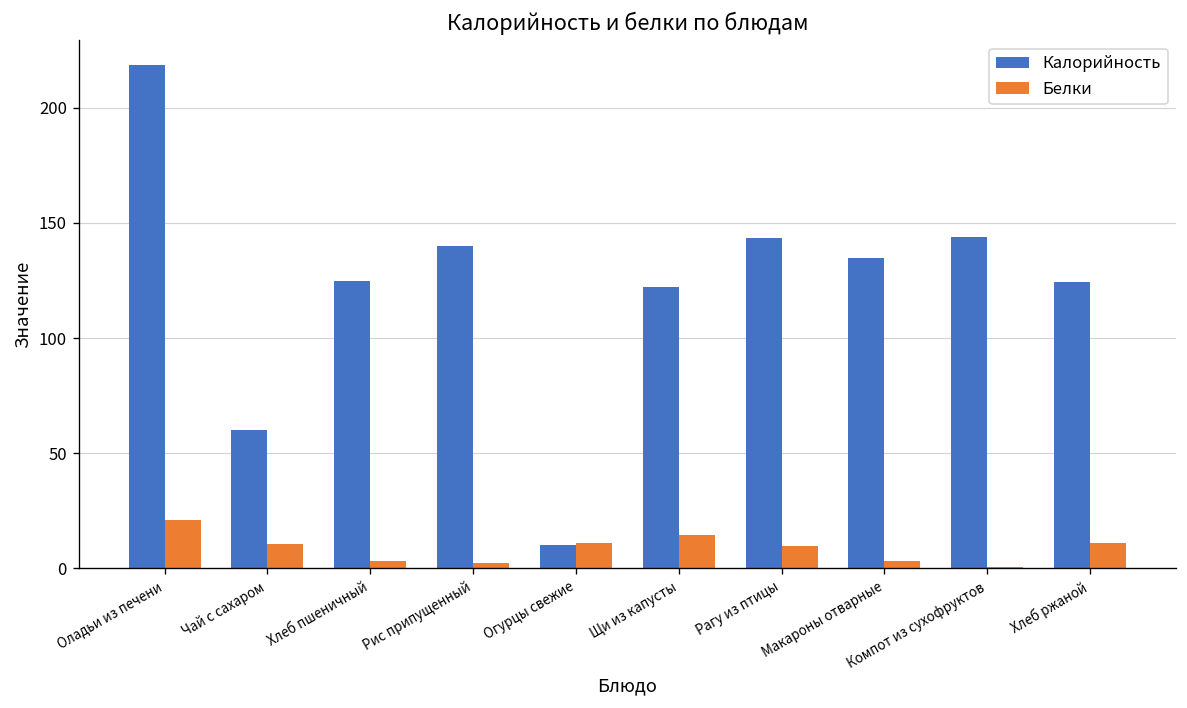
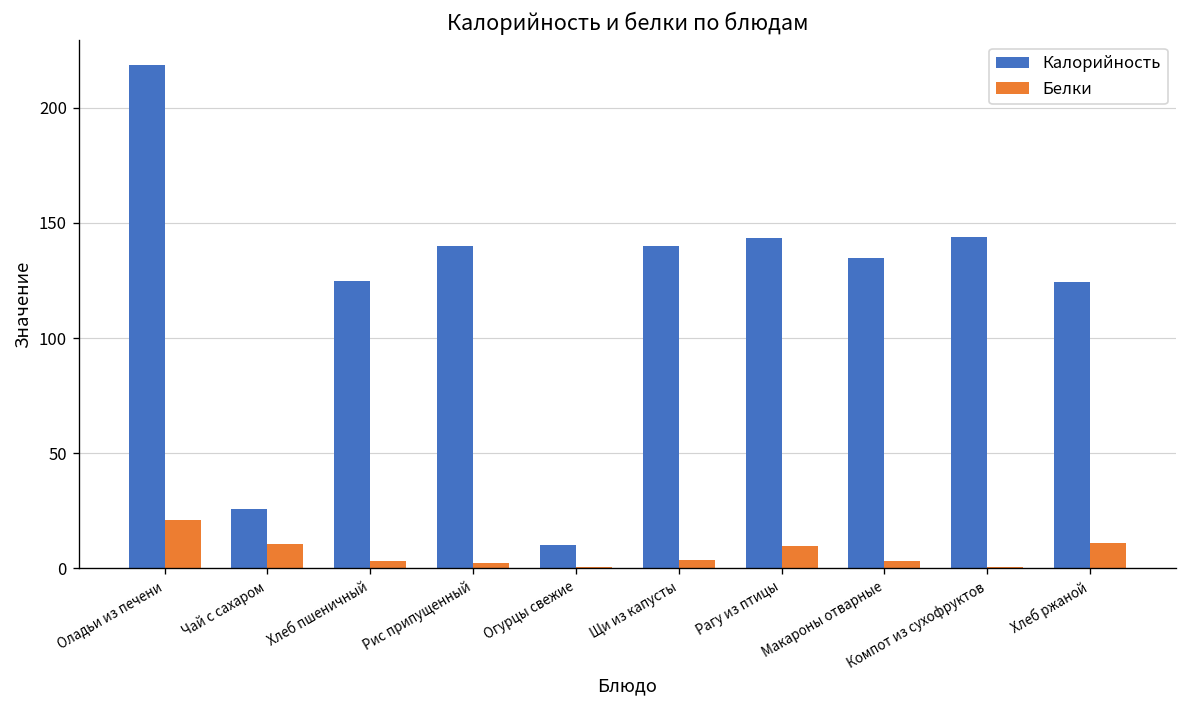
  {
    "Калорийность": {
      "Оладьи из печени": 218,
-     "Чай с сахаром": 60,
+     "Чай с сахаром": 26,
      "Хлеб пшеничный": 125,
      "Рис припущенный": 140,
      "Огурцы свежие": 10,
-     "Щи из капусты": 122,
+     "Щи из капусты": 140,
      "Рагу из птицы": 144,
      "Макароны отварные": 135,
      "Компот из сухофруктов": 144,
      "Хлеб ржаной": 124
    },
    "Белки": {
      "Оладьи из печени": 21,
      "Чай с сахаром": 11,
      "Хлеб пшеничный": 3,
      "Рис припущенный": 2,
-     "Огурцы свежие": 11,
-     "Щи из капусты": 15,
+     "Огурцы свежие": 1,
+     "Щи из капусты": 4,
      "Рагу из птицы": 10,
      "Макароны отварные": 3,
      "Хлеб ржаной": 11
    }
  }
